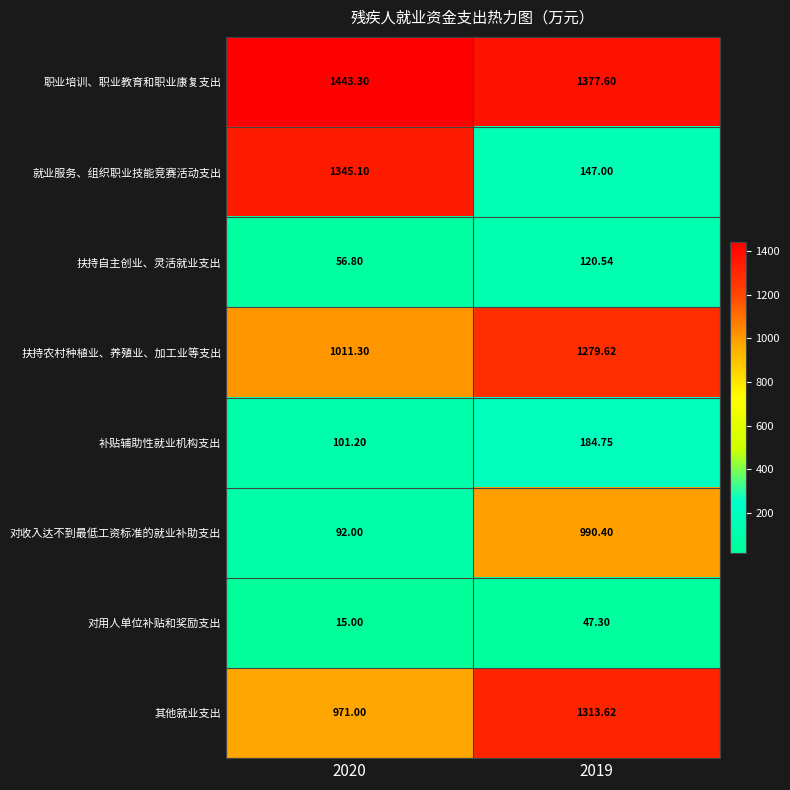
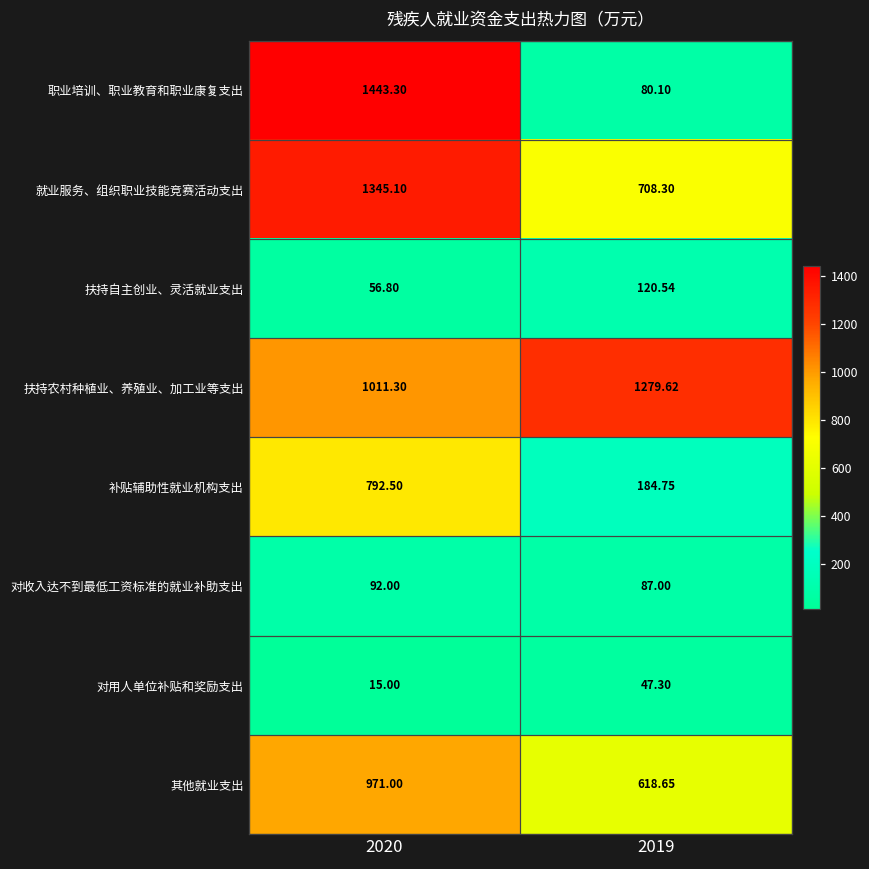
  {
    "职业培训、职业教育和职业康复支出": {
      "2020": 1443.30,
-     "2019": 1377.60
+     "2019": 80.10
    },
    "就业服务、组织职业技能竞赛活动支出": {
      "2020": 1345.10,
-     "2019": 147.00
+     "2019": 708.30
    },
    "扶持自主创业、灵活就业支出": {
      "2020": 56.80,
      "2019": 120.54
    },
    "扶持农村种植业、养殖业、加工业等支出": {
      "2020": 1011.30,
      "2019": 1279.62
    },
    "补贴辅助性就业机构支出": {
-     "2020": 101.20,
+     "2020": 792.50,
      "2019": 184.75
    },
    "对收入达不到最低工资标准的就业补助支出": {
      "2020": 92.00,
-     "2019": 990.40
+     "2019": 87.00
    },
    "对用人单位补贴和奖励支出": {
      "2020": 15.00,
      "2019": 47.30
    },
    "其他就业支出": {
      "2020": 971.00,
-     "2019": 1313.62
+     "2019": 618.65
    }
  }
